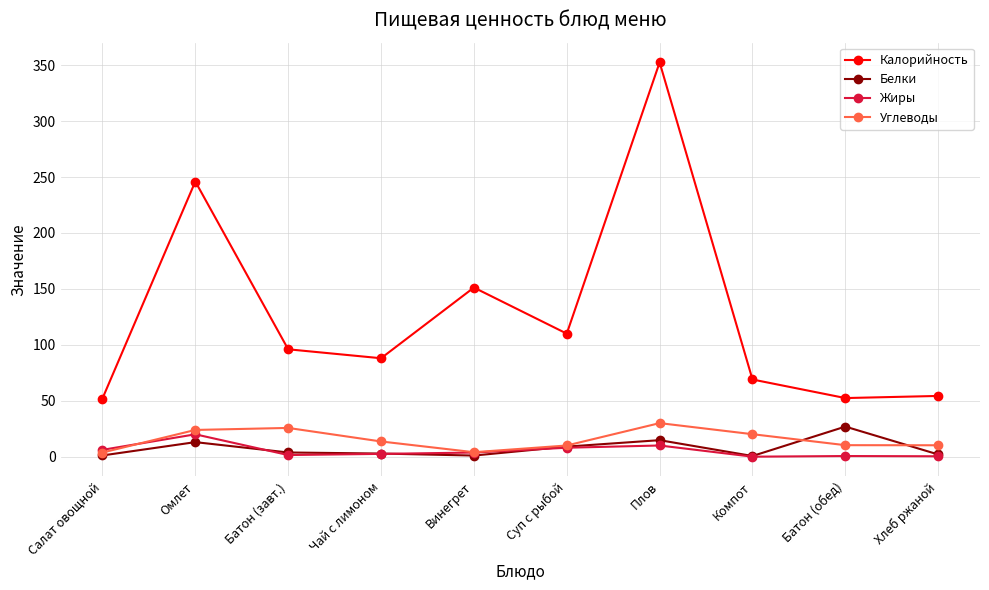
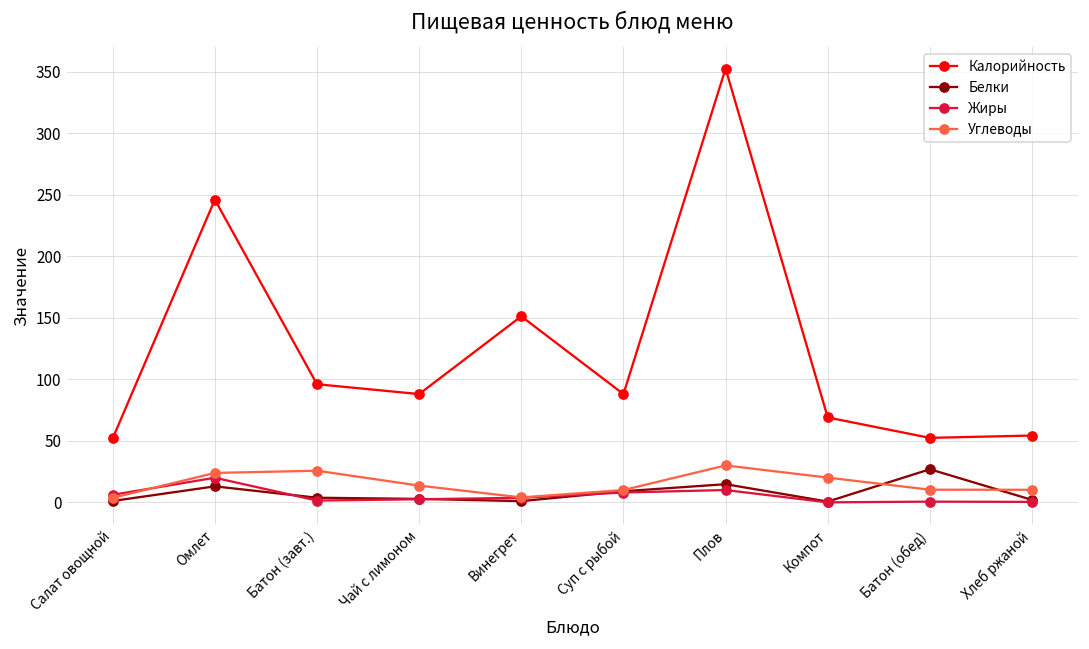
  {
    "Калорийность": {
      "Салат овощной": 52,
      "Омлет": 246,
      "Батон (завт.)": 96,
      "Чай с лимоном": 88,
      "Винегрет": 151,
-     "Суп с рыбой": 110,
+     "Суп с рыбой": 88,
      "Плов": 353,
      "Компот": 69,
      "Батон (обед)": 52,
      "Хлеб ржаной": 54
    },
    "Белки": {
      "Салат овощной": 1,
      "Омлет": 13,
      "Батон (завт.)": 4,
      "Винегрет": 1,
      "Плов": 15,
      "Батон (обед)": 27
    },
    "Жиры": {
      "Салат овощной": 6,
      "Омлет": 20,
      "Батон (завт.)": 1,
      "Плов": 10,
      "Батон (обед)": 1
    },
    "Углеводы": {
      "Салат овощной": 4,
      "Омлет": 24,
      "Батон (завт.)": 26,
      "Чай с лимоном": 14,
      "Плов": 30,
      "Компот": 20,
      "Батон (обед)": 10,
      "Хлеб ржаной": 10
    }
  }
